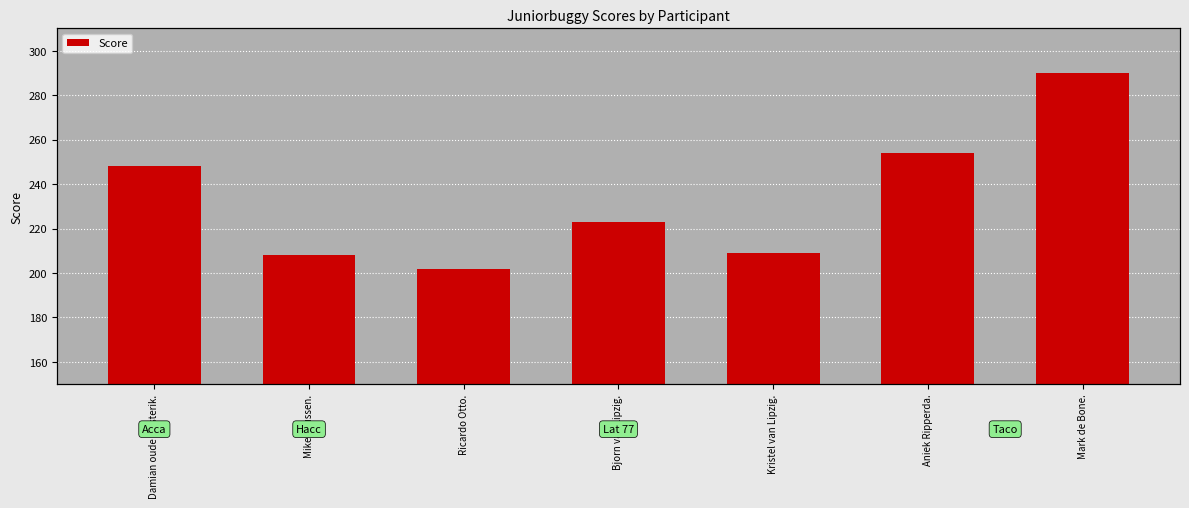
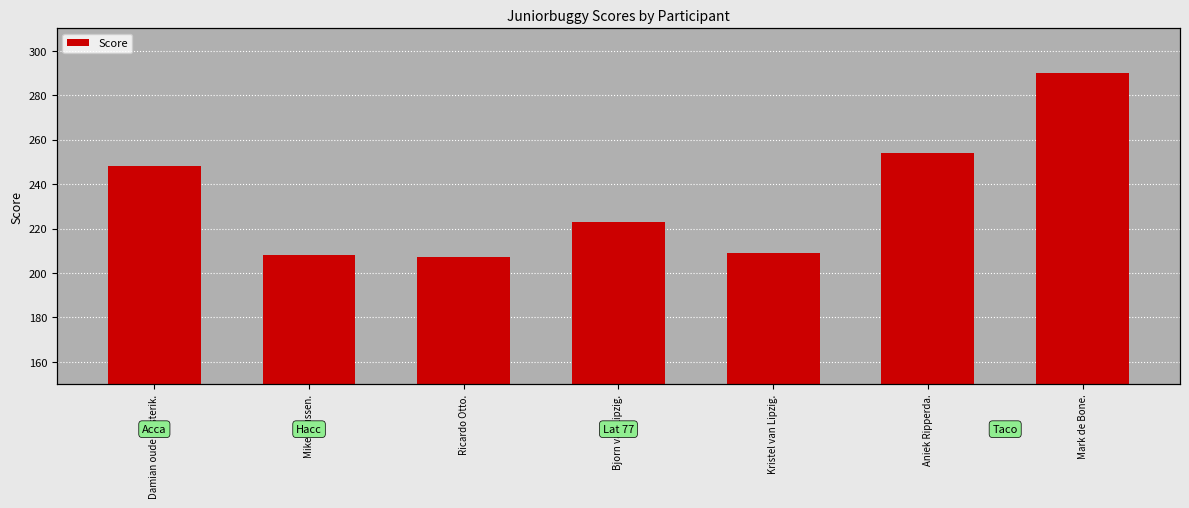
  {
    "Damian oude Oosterik.": 248,
    "Mike Brussen.": 208,
-   "Ricardo Otto.": 202,
+   "Ricardo Otto.": 207,
    "Kristel van Lipzig.": 209,
    "Aniek Ripperda.": 254,
    "Mark de Bone.": 290
  }
